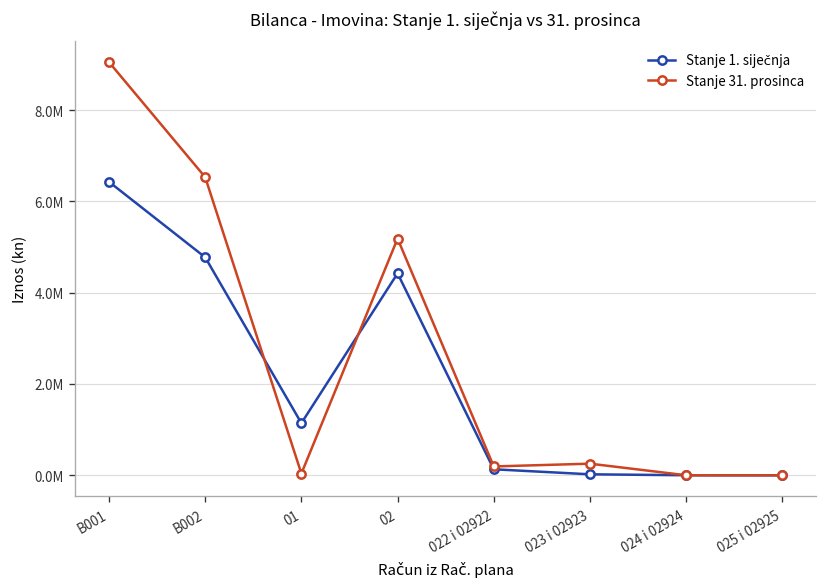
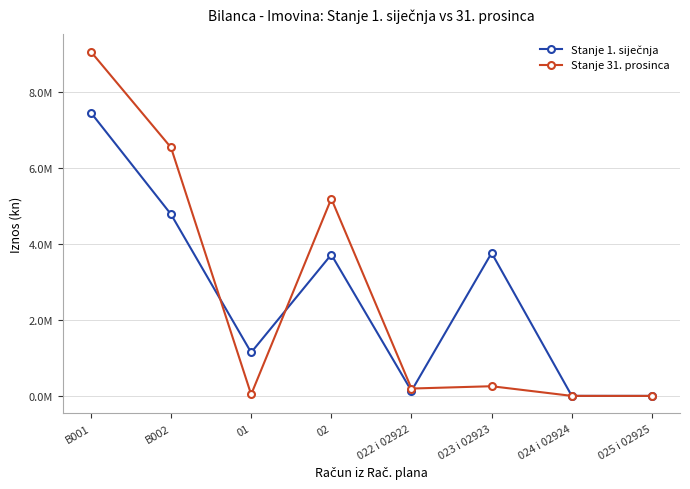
  {
    "Stanje 1. siječnja": {
-     "B001": 6400000,
+     "B001": 7400000,
      "B002": 4800000,
      "01": 1100000,
-     "02": 4400000,
-     "023 i 02923": 0
+     "02": 3700000,
+     "023 i 02923": 3800000
    },
    "Stanje 31. prosinca": {
      "B001": 9000000,
      "B002": 6500000,
      "01": 0,
      "02": 5200000,
      "023 i 02923": 300000
    }
  }
